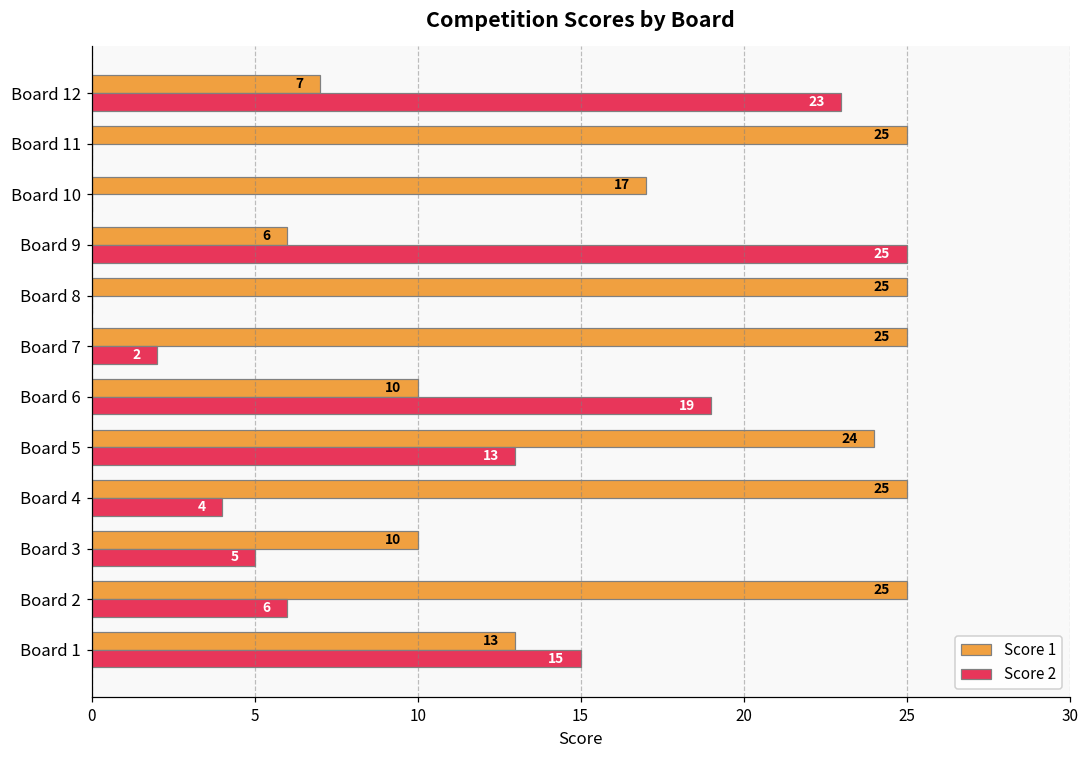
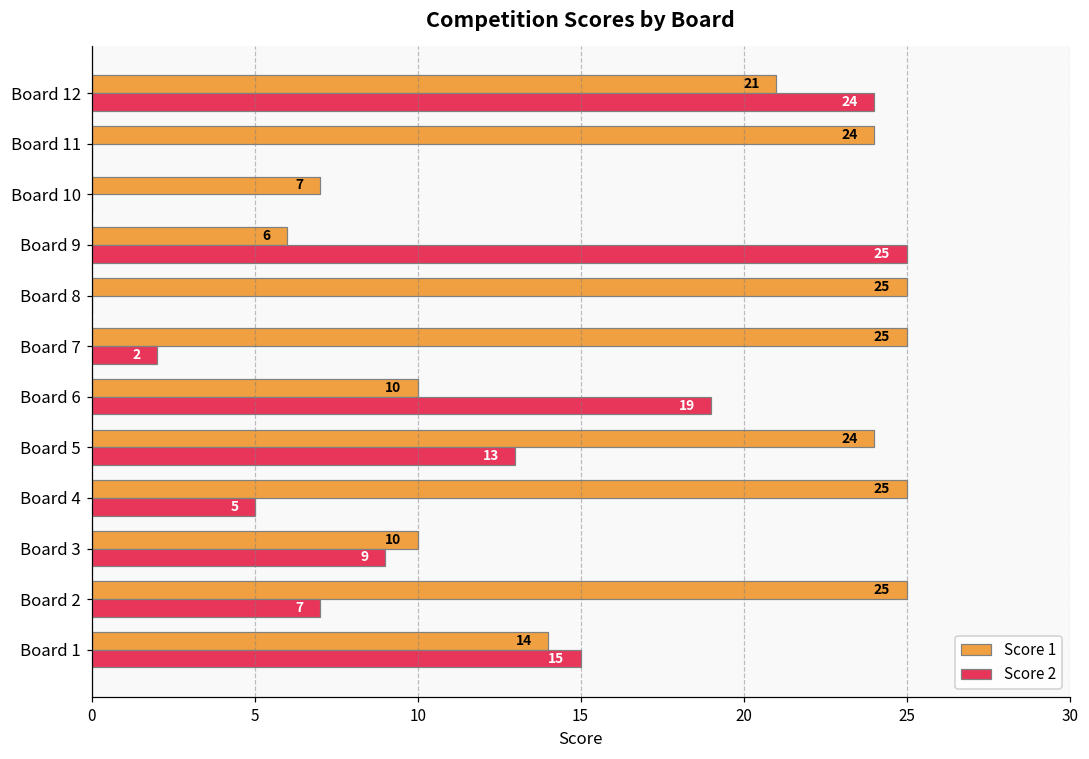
  {
    "Score 1": {
-     "Board 12": 7,
-     "Board 11": 25,
-     "Board 10": 17,
+     "Board 12": 21,
+     "Board 11": 24,
+     "Board 10": 7,
      "Board 9": 6,
      "Board 8": 25,
      "Board 7": 25,
      "Board 6": 10,
      "Board 5": 24,
      "Board 4": 25,
      "Board 3": 10,
      "Board 2": 25,
-     "Board 1": 13
+     "Board 1": 14
    },
    "Score 2": {
-     "Board 12": 23,
+     "Board 12": 24,
      "Board 9": 25,
      "Board 7": 2,
      "Board 6": 19,
      "Board 5": 13,
-     "Board 4": 4,
-     "Board 3": 5,
-     "Board 2": 6,
+     "Board 4": 5,
+     "Board 3": 9,
+     "Board 2": 7,
      "Board 1": 15
    }
  }
